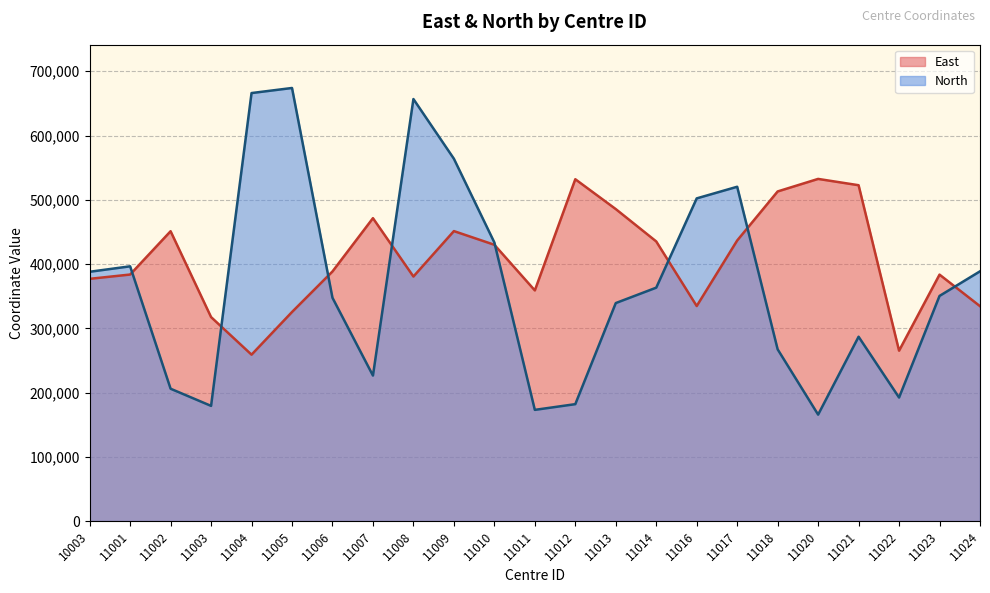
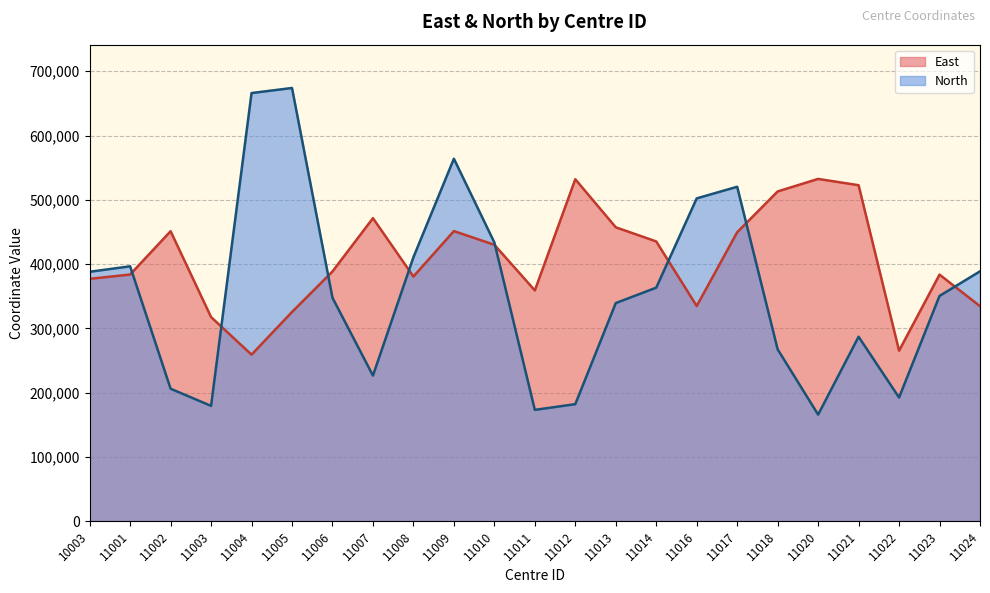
  {
    "East": {
      "10003": "380,000",
      "11001": "380,000",
      "11002": "450,000",
      "11003": "320,000",
      "11004": "260,000",
      "11005": "330,000",
      "11006": "390,000",
      "11007": "470,000",
      "11008": "380,000",
      "11009": "450,000",
      "11011": "360,000",
      "11012": "530,000",
-     "11013": "490,000",
+     "11013": "460,000",
      "11014": "440,000",
      "11016": "330,000",
-     "11017": "440,000",
+     "11017": "450,000",
      "11018": "510,000",
      "11020": "530,000",
      "11021": "520,000",
      "11022": "270,000",
      "11023": "380,000",
      "11024": "330,000"
    },
    "North": {
      "10003": "390,000",
      "11001": "400,000",
      "11002": "210,000",
      "11003": "180,000",
      "11004": "670,000",
      "11005": "670,000",
      "11006": "350,000",
      "11007": "230,000",
-     "11008": "660,000",
+     "11008": "410,000",
      "11009": "560,000",
      "11011": "170,000",
      "11012": "180,000",
      "11013": "340,000",
      "11014": "360,000",
      "11016": "500,000",
      "11017": "520,000",
      "11018": "270,000",
      "11020": "170,000",
      "11021": "290,000",
      "11022": "190,000",
      "11023": "350,000",
      "11024": "390,000"
    }
  }
